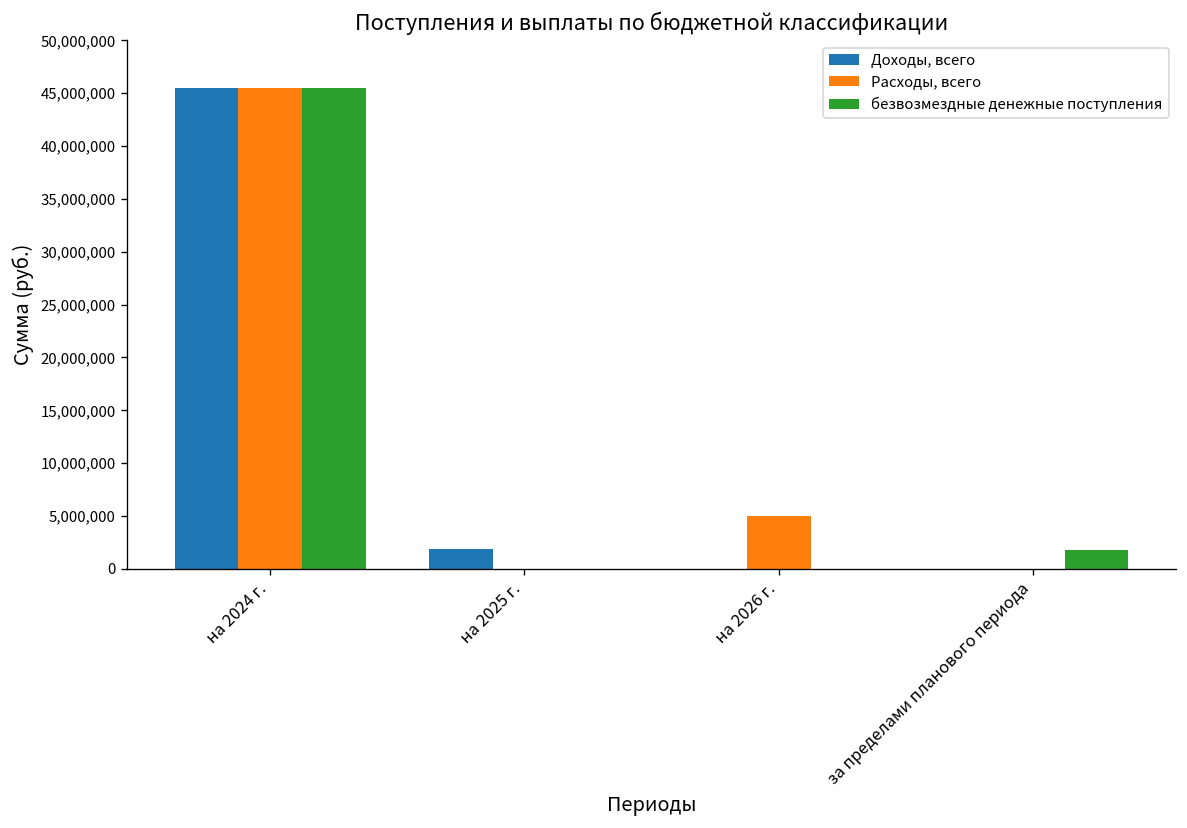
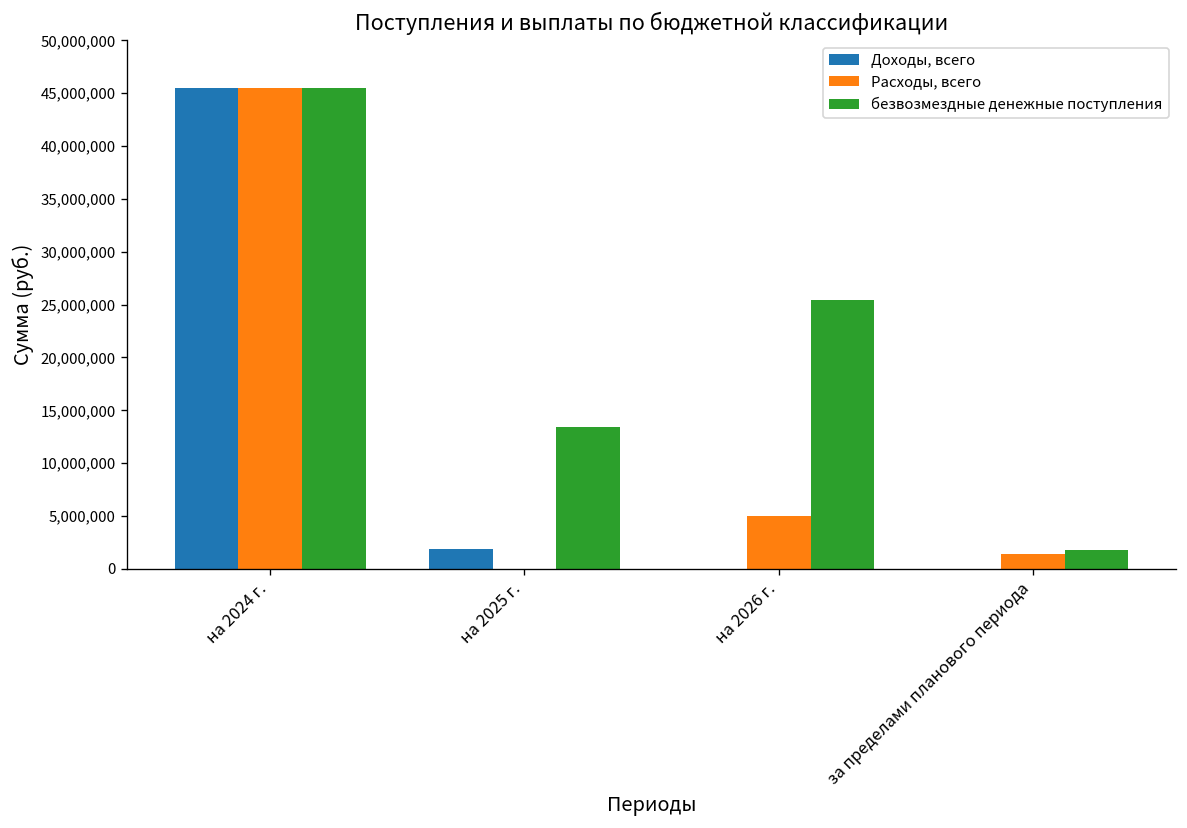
  {
    "Доходы, всего": {
      "на 2024 г.": "46,000,000",
      "на 2025 г.": "2,000,000",
      "на 2026 г.": "0",
      "за пределами планового периода": "0"
    },
    "Расходы, всего": {
      "на 2024 г.": "46,000,000",
      "на 2025 г.": "0",
      "на 2026 г.": "5,000,000",
-     "за пределами планового периода": "0"
+     "за пределами планового периода": "1,000,000"
    },
    "безвозмездные денежные поступления": {
      "на 2024 г.": "46,000,000",
-     "на 2025 г.": "0",
-     "на 2026 г.": "0",
+     "на 2025 г.": "13,000,000",
+     "на 2026 г.": "25,000,000",
      "за пределами планового периода": "2,000,000"
    }
  }
